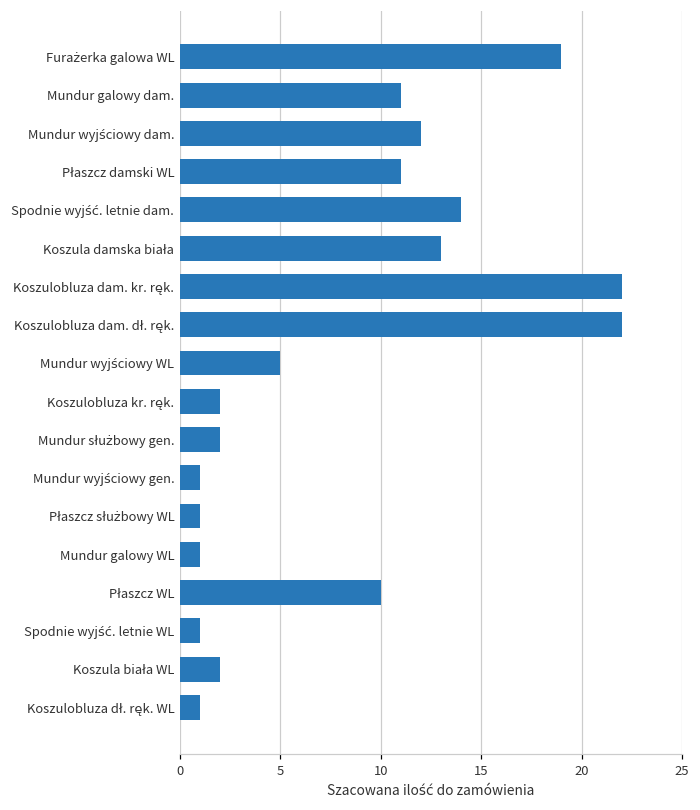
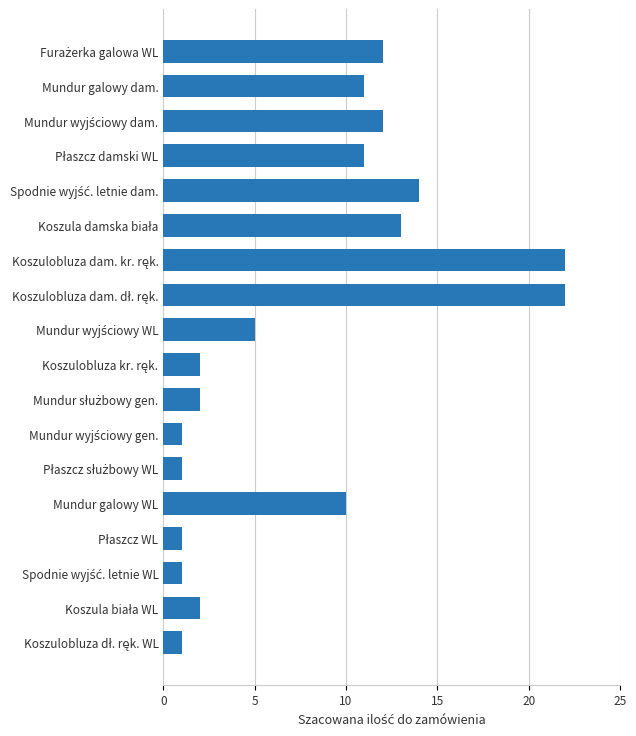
  {
-   "Furażerka galowa WL": 19,
+   "Furażerka galowa WL": 12,
    "Mundur galowy dam.": 11,
    "Mundur wyjściowy dam.": 12,
    "Płaszcz damski WL": 11,
    "Spodnie wyjść. letnie dam.": 14,
    "Koszula damska biała": 13,
    "Koszulobluza dam. kr. ręk.": 22,
    "Koszulobluza dam. dł. ręk.": 22,
    "Mundur wyjściowy WL": 5,
    "Koszulobluza kr. ręk.": 2,
    "Mundur służbowy gen.": 2,
    "Mundur wyjściowy gen.": 1,
    "Płaszcz służbowy WL": 1,
-   "Mundur galowy WL": 1,
-   "Płaszcz WL": 10,
+   "Mundur galowy WL": 10,
+   "Płaszcz WL": 1,
    "Spodnie wyjść. letnie WL": 1,
    "Koszula biała WL": 2,
    "Koszulobluza dł. ręk. WL": 1
  }
